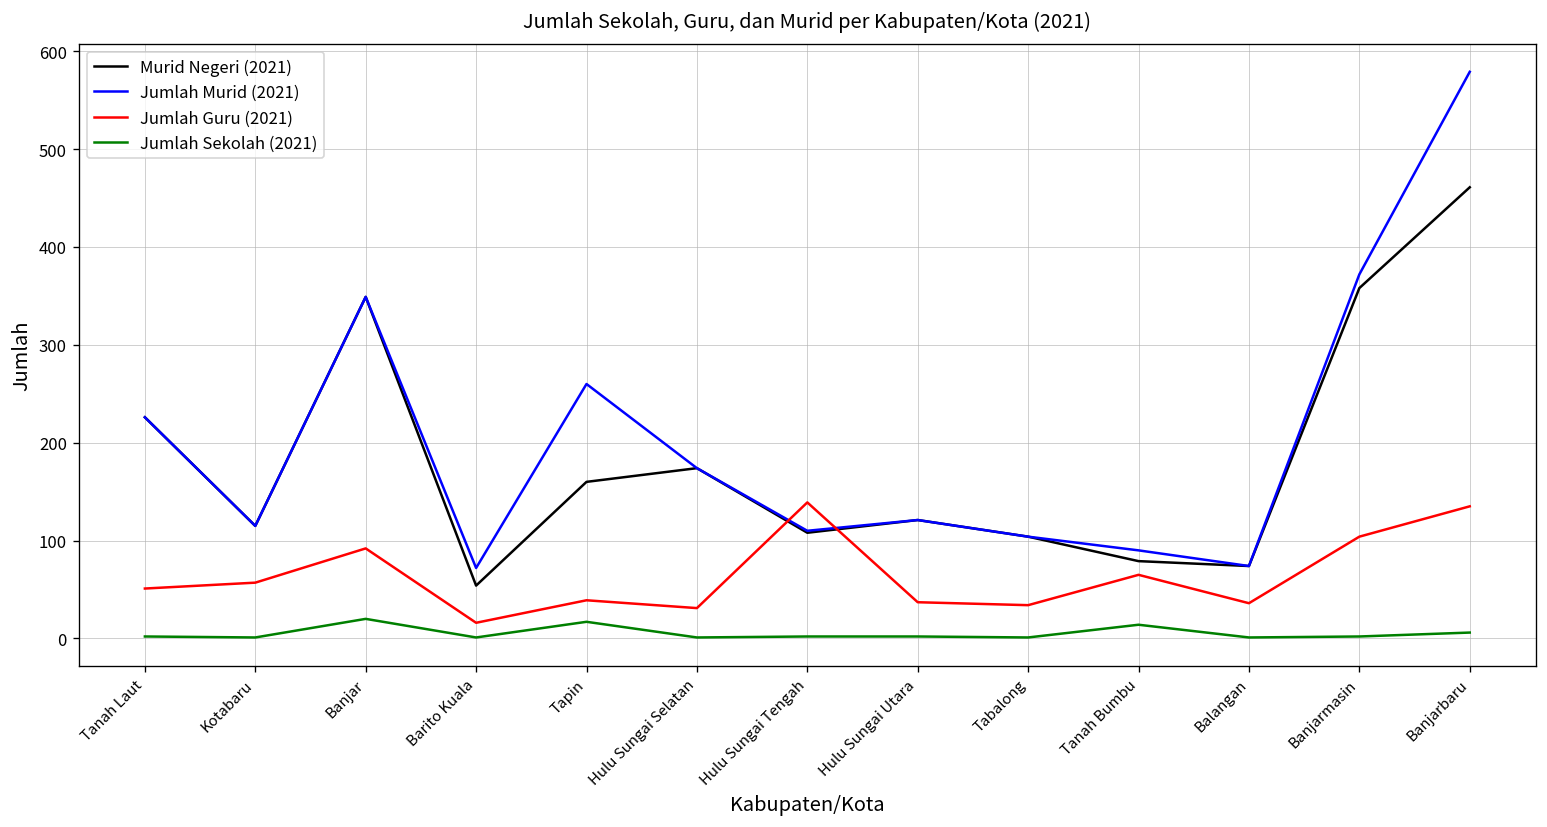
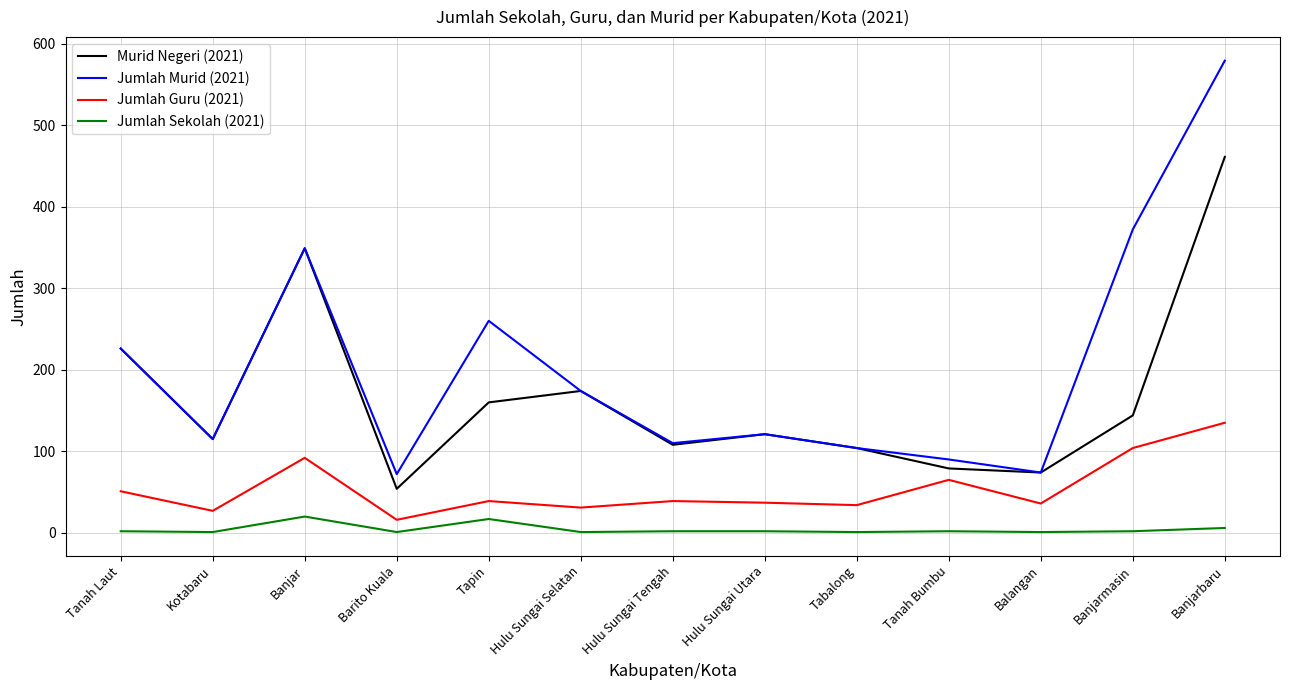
  {
    "Murid Negeri (2021)": {
      "Barito Kuala": 50,
      "Tapin": 160,
      "Tanah Bumbu": 80,
-     "Banjarmasin": 360,
+     "Banjarmasin": 140,
      "Banjarbaru": 460
    },
    "Jumlah Murid (2021)": {
      "Barito Kuala": 70,
      "Tapin": 260,
      "Tanah Bumbu": 90,
      "Banjarmasin": 370,
      "Banjarbaru": 580
    },
    "Jumlah Guru (2021)": {
      "Tanah Laut": 50,
-     "Kotabaru": 60,
+     "Kotabaru": 30,
      "Banjar": 90,
      "Barito Kuala": 20,
      "Tapin": 40,
      "Hulu Sungai Selatan": 30,
-     "Hulu Sungai Tengah": 140,
+     "Hulu Sungai Tengah": 40,
      "Hulu Sungai Utara": 40,
      "Tabalong": 30,
      "Tanah Bumbu": 70,
      "Balangan": 40,
      "Banjarmasin": 100,
      "Banjarbaru": 140
    },
    "Jumlah Sekolah (2021)": {
      "Tanah Laut": 0,
      "Kotabaru": 0,
      "Banjar": 20,
      "Barito Kuala": 0,
      "Tapin": 20,
      "Hulu Sungai Selatan": 0,
      "Hulu Sungai Tengah": 0,
      "Hulu Sungai Utara": 0,
      "Tabalong": 0,
-     "Tanah Bumbu": 10,
+     "Tanah Bumbu": 0,
      "Balangan": 0,
      "Banjarmasin": 0,
      "Banjarbaru": 10
    }
  }
